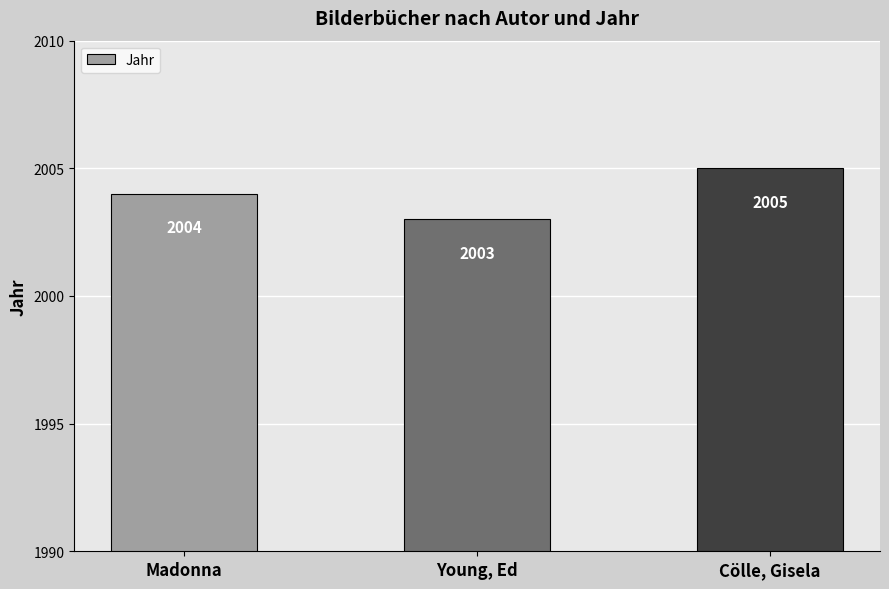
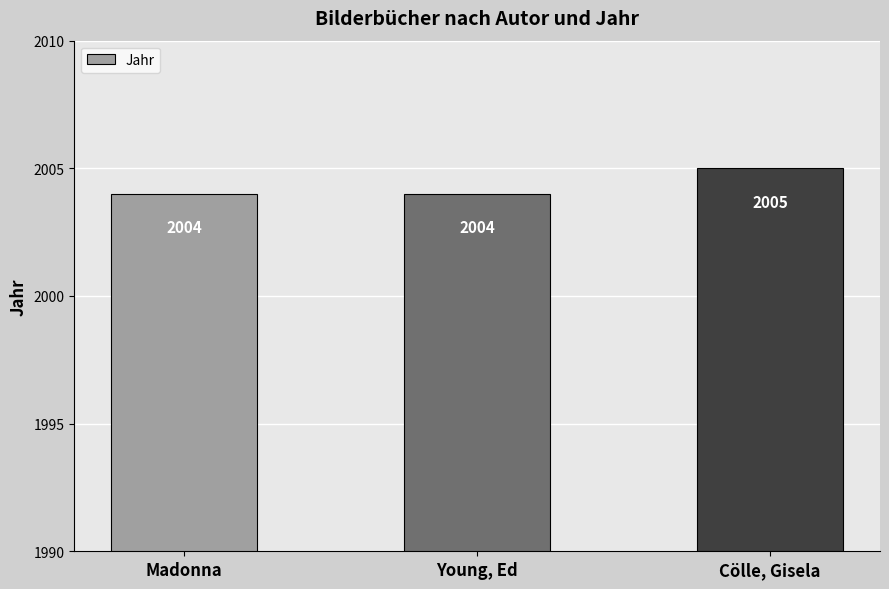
  {
    "Madonna": 2004,
-   "Young, Ed": 2003,
+   "Young, Ed": 2004,
    "Cölle, Gisela": 2005
  }
